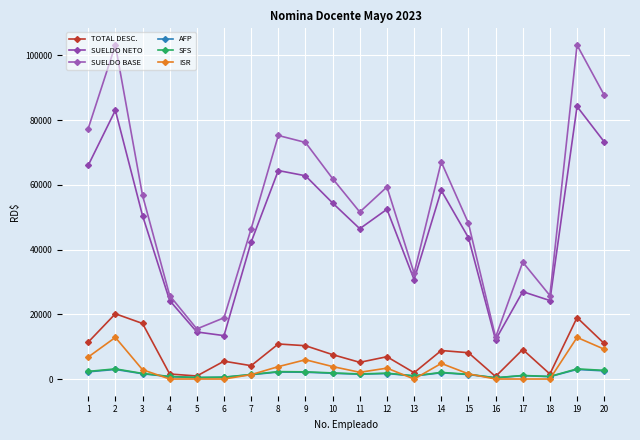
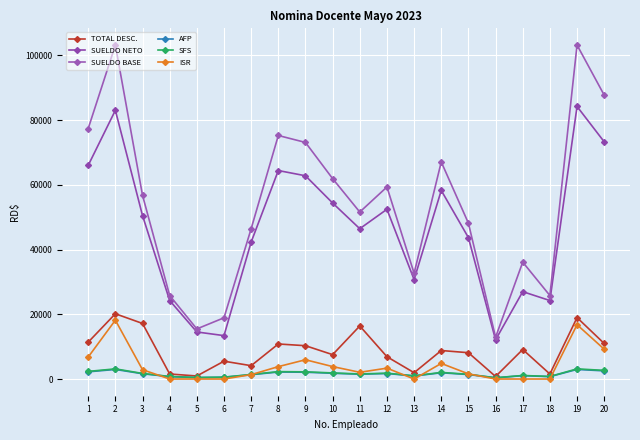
  {
    "TOTAL DESC.": {
      "1": 11000,
      "2": 20000,
      "3": 17000,
      "6": 6000,
      "7": 4000,
      "8": 11000,
      "9": 10000,
      "10": 8000,
-     "11": 5000,
+     "11": 16000,
      "12": 7000,
      "13": 2000,
      "14": 9000,
      "15": 8000,
      "17": 9000,
      "19": 19000,
      "20": 11000
    },
    "ISR": {
      "1": 7000,
-     "2": 13000,
+     "2": 18000,
      "3": 3000,
      "8": 4000,
      "9": 6000,
      "10": 4000,
      "12": 3000,
      "13": 0,
      "14": 5000,
      "17": 0,
-     "19": 13000,
+     "19": 17000,
      "20": 9000
    }
  }
